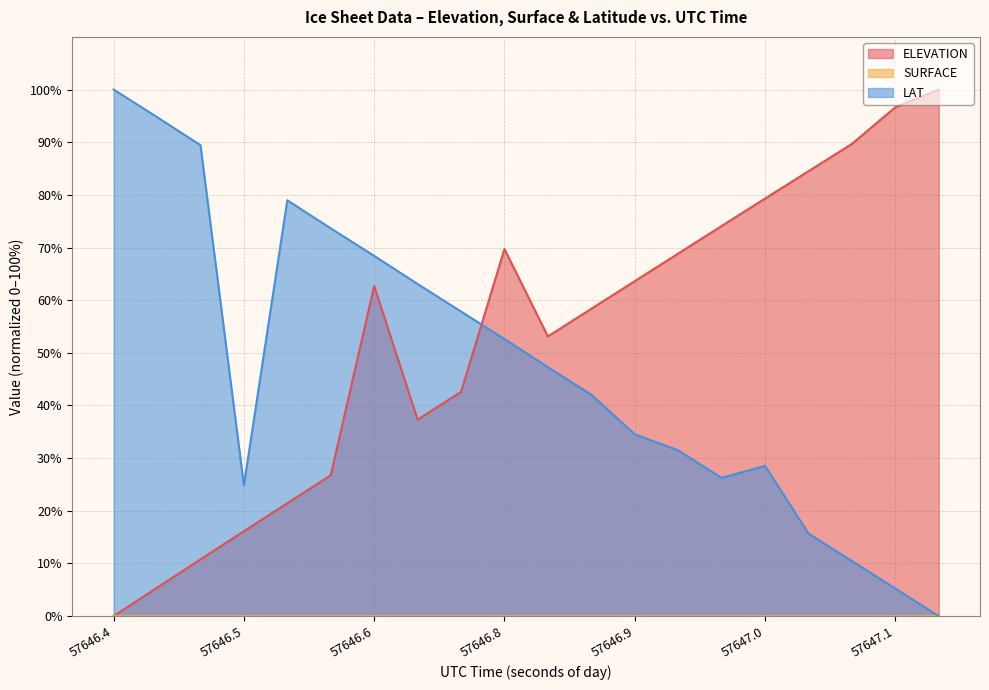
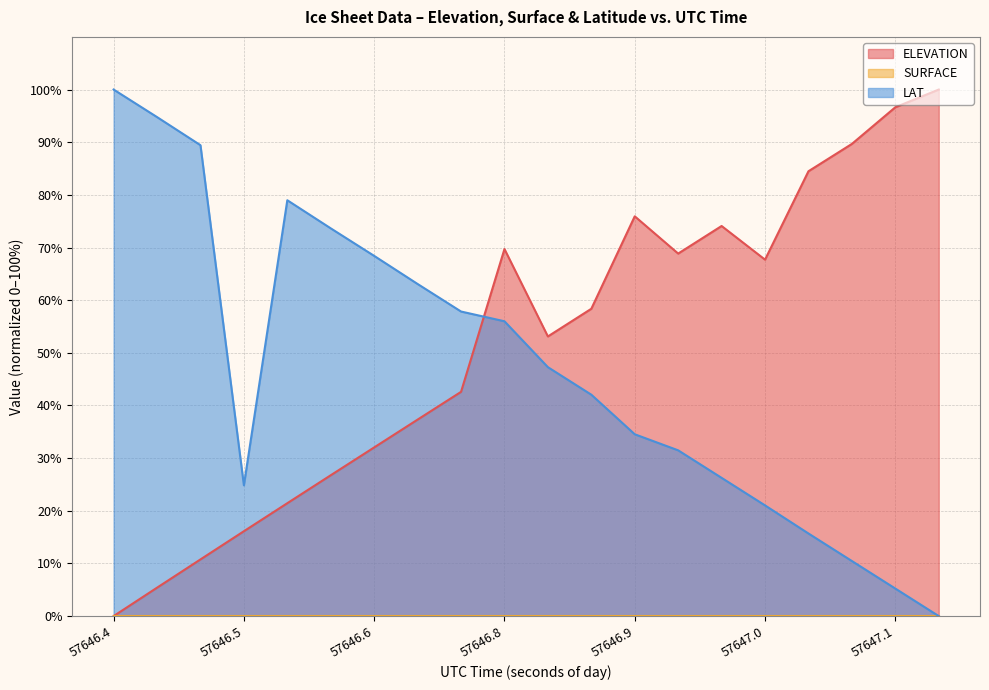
  {
    "ELEVATION": {
      "57646.5": "16%",
-     "57646.6": "63%",
+     "57646.6": "32%",
      "57646.8": "70%",
-     "57646.9": "64%",
-     "57647.0": "79%",
+     "57646.9": "76%",
+     "57647.0": "68%",
      "57647.1": "97%"
    },
    "SURFACE": {
      "57646.5": "0%",
      "57646.6": "0%",
      "57646.8": "0%",
      "57646.9": "0%",
      "57647.0": "0%",
      "57647.1": "0%"
    },
    "LAT": {
      "57646.4": "100%",
      "57646.5": "25%",
      "57646.6": "68%",
-     "57646.8": "53%",
+     "57646.8": "56%",
      "57646.9": "35%",
-     "57647.0": "29%",
+     "57647.0": "21%",
      "57647.1": "5%"
    }
  }
